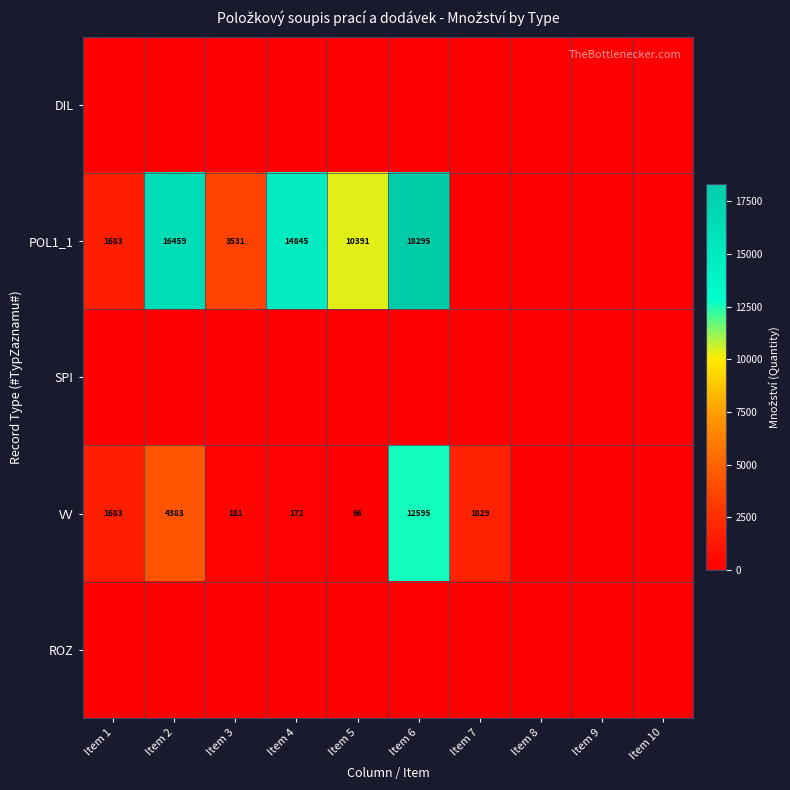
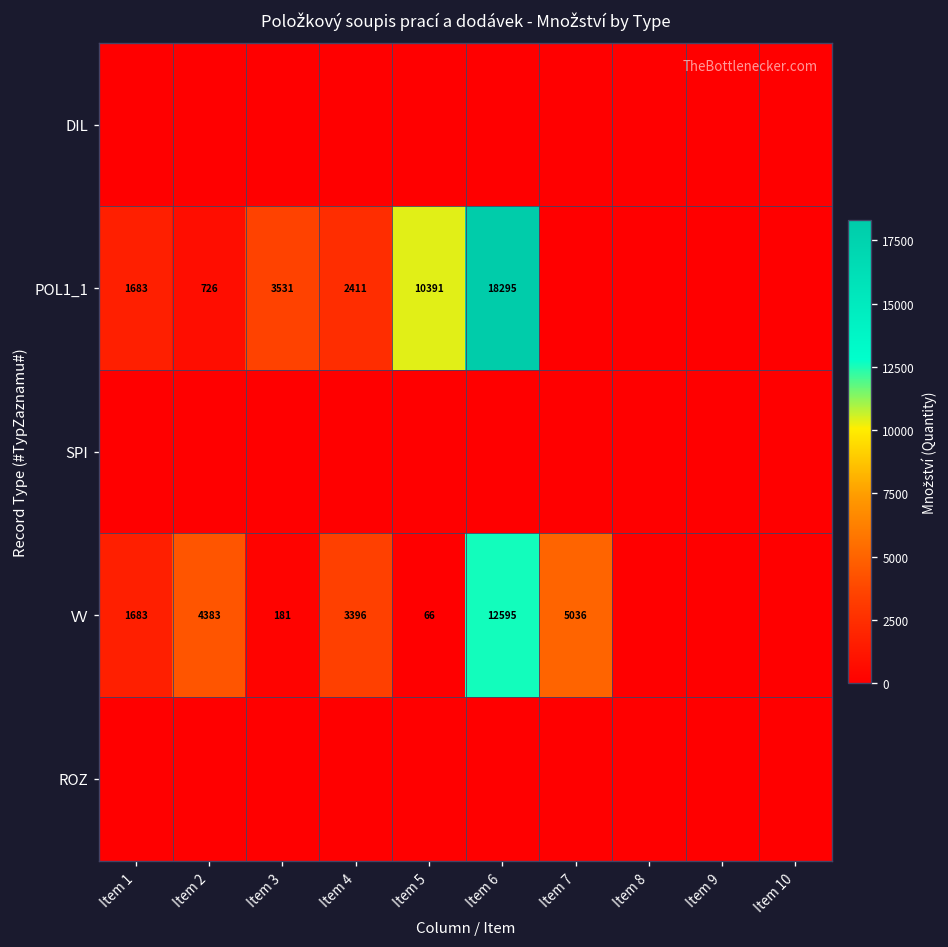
  {
    "POL1_1": {
      "Item 1": 1683,
-     "Item 2": 16459,
+     "Item 2": 726,
      "Item 3": 3531,
-     "Item 4": 14845,
+     "Item 4": 2411,
      "Item 5": 10391,
      "Item 6": 18295
    },
    "VV": {
      "Item 1": 1683,
      "Item 2": 4383,
      "Item 3": 181,
-     "Item 4": 172,
+     "Item 4": 3396,
      "Item 5": 66,
      "Item 6": 12595,
-     "Item 7": 1829
+     "Item 7": 5036
    }
  }
